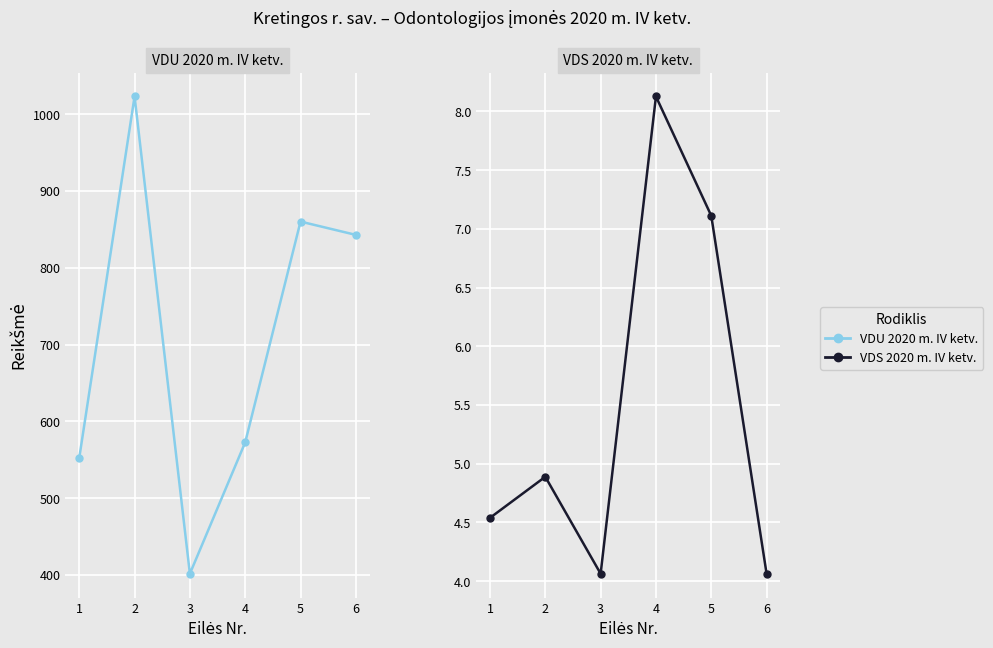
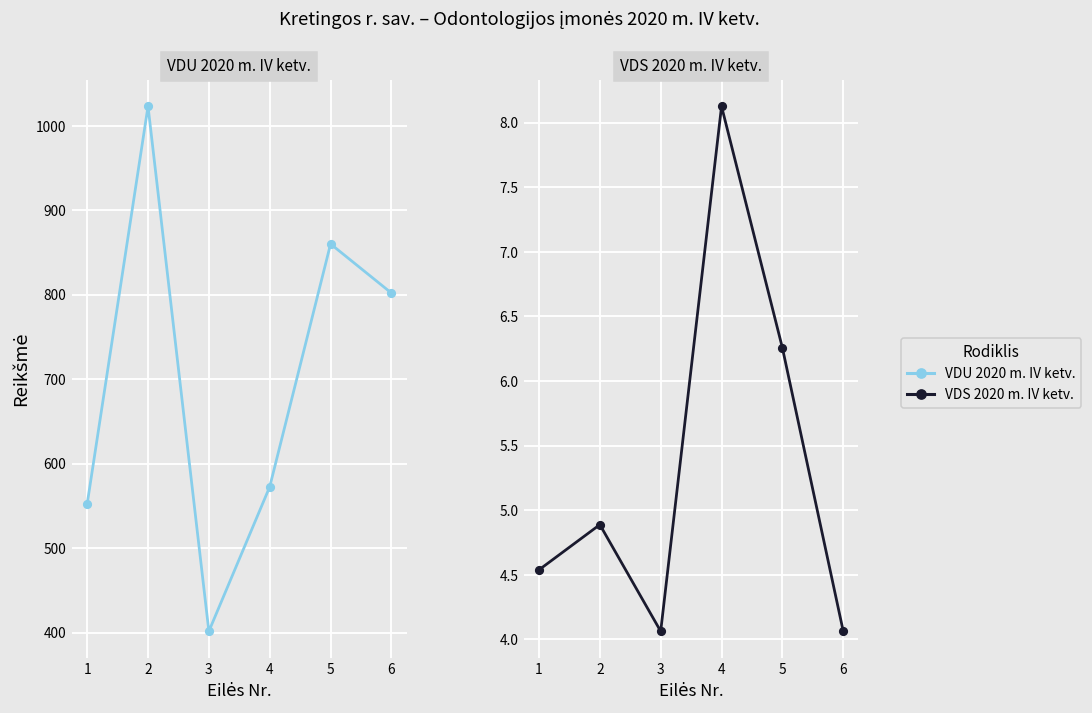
  {
    "VDU 2020 m. IV ketv.": {
      "1": 550,
      "2": 1020,
      "3": 400,
      "4": 570,
      "5": 860,
-     "6": 840
+     "6": 800
    },
    "VDS 2020 m. IV ketv.": {
      "1": 4.54,
      "2": 4.89,
      "3": 4.06,
      "4": 8.13,
-     "5": 7.11,
+     "5": 6.26,
      "6": 4.06
    }
  }
